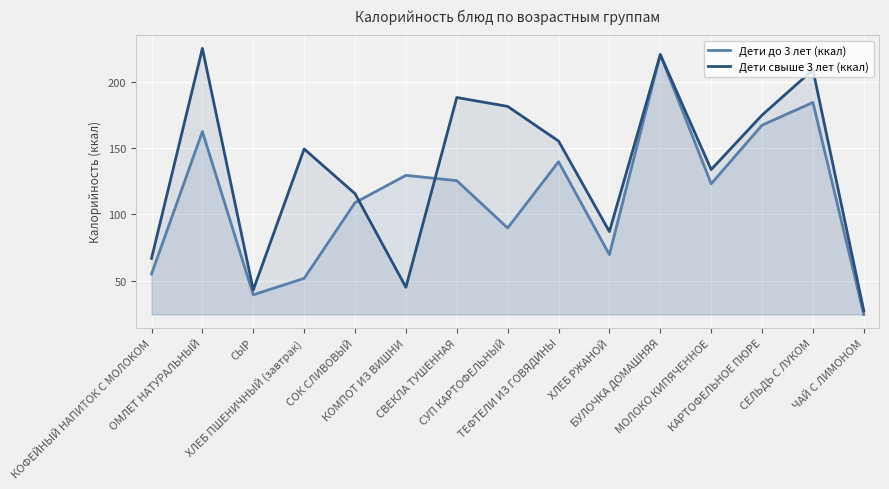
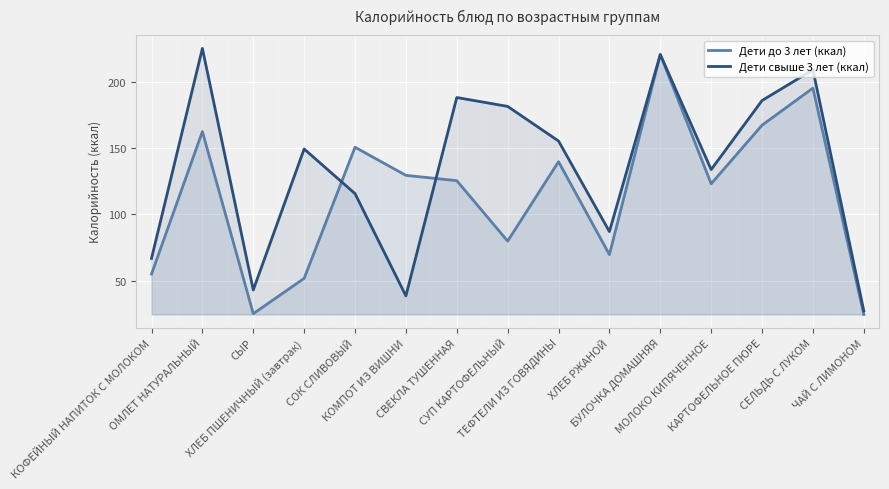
  {
    "Дети до 3 лет (ккал)": {
      "КОФЕЙНЫЙ НАПИТОК С МОЛОКОМ": 55,
      "ОМЛЕТ НАТУРАЛЬНЫЙ": 162,
-     "СЫР": 39,
+     "СЫР": 25,
      "ХЛЕБ ПШЕНИЧНЫЙ (завтрак)": 52,
-     "СОК СЛИВОВЫЙ": 109,
+     "СОК СЛИВОВЫЙ": 151,
      "КОМПОТ ИЗ ВИШНИ": 129,
      "СВЕКЛА ТУШЕННАЯ": 125,
-     "СУП КАРТОФЕЛЬНЫЙ": 90,
+     "СУП КАРТОФЕЛЬНЫЙ": 80,
      "ТЕФТЕЛИ ИЗ ГОВЯДИНЫ": 140,
      "ХЛЕБ РЖАНОЙ": 70,
      "МОЛОКО КИПЯЧЕННОЕ": 123,
      "КАРТОФЕЛЬНОЕ ПЮРЕ": 167,
-     "СЕЛЬДЬ С ЛУКОМ": 184,
+     "СЕЛЬДЬ С ЛУКОМ": 195,
      "ЧАЙ С ЛИМОНОМ": 24
    },
    "Дети свыше 3 лет (ккал)": {
      "КОФЕЙНЫЙ НАПИТОК С МОЛОКОМ": 67,
      "ОМЛЕТ НАТУРАЛЬНЫЙ": 225,
      "СЫР": 43,
      "ХЛЕБ ПШЕНИЧНЫЙ (завтрак)": 149,
      "СОК СЛИВОВЫЙ": 116,
-     "КОМПОТ ИЗ ВИШНИ": 45,
+     "КОМПОТ ИЗ ВИШНИ": 39,
      "СВЕКЛА ТУШЕННАЯ": 188,
      "СУП КАРТОФЕЛЬНЫЙ": 181,
      "ТЕФТЕЛИ ИЗ ГОВЯДИНЫ": 155,
      "ХЛЕБ РЖАНОЙ": 87,
      "МОЛОКО КИПЯЧЕННОЕ": 134,
-     "КАРТОФЕЛЬНОЕ ПЮРЕ": 175,
+     "КАРТОФЕЛЬНОЕ ПЮРЕ": 186,
      "ЧАЙ С ЛИМОНОМ": 27
    }
  }
